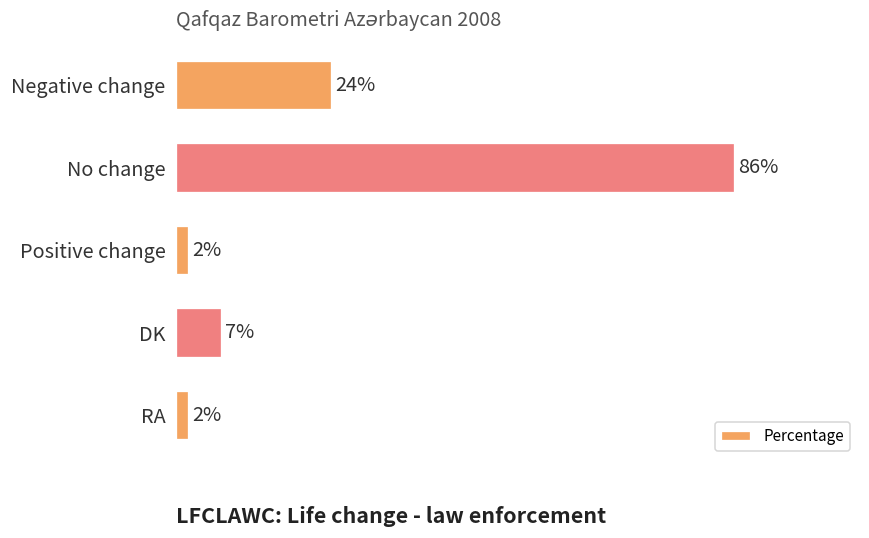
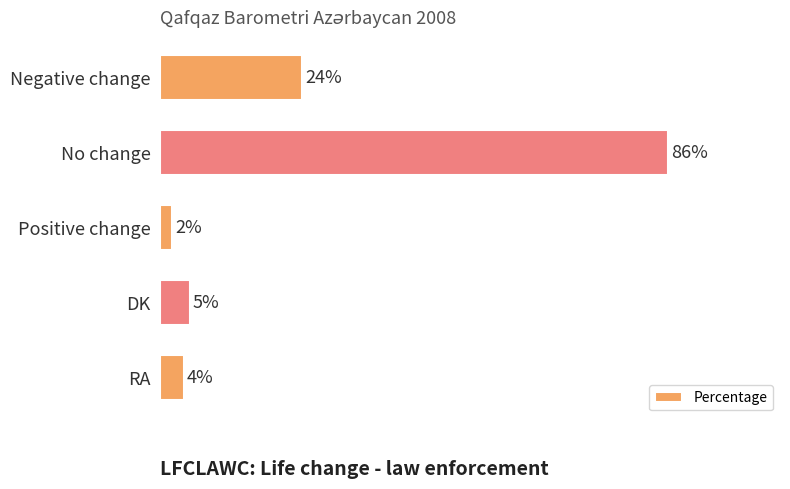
  {
    "Negative change": "24%",
    "No change": "86%",
    "Positive change": "2%",
-   "DK": "7%",
-   "RA": "2%"
+   "DK": "5%",
+   "RA": "4%"
  }
